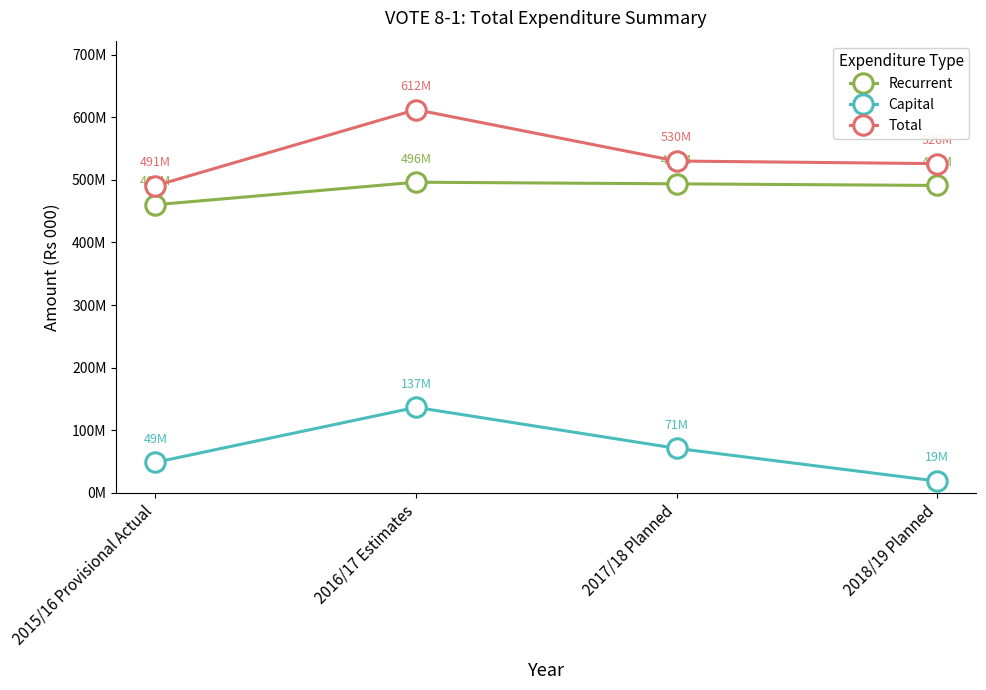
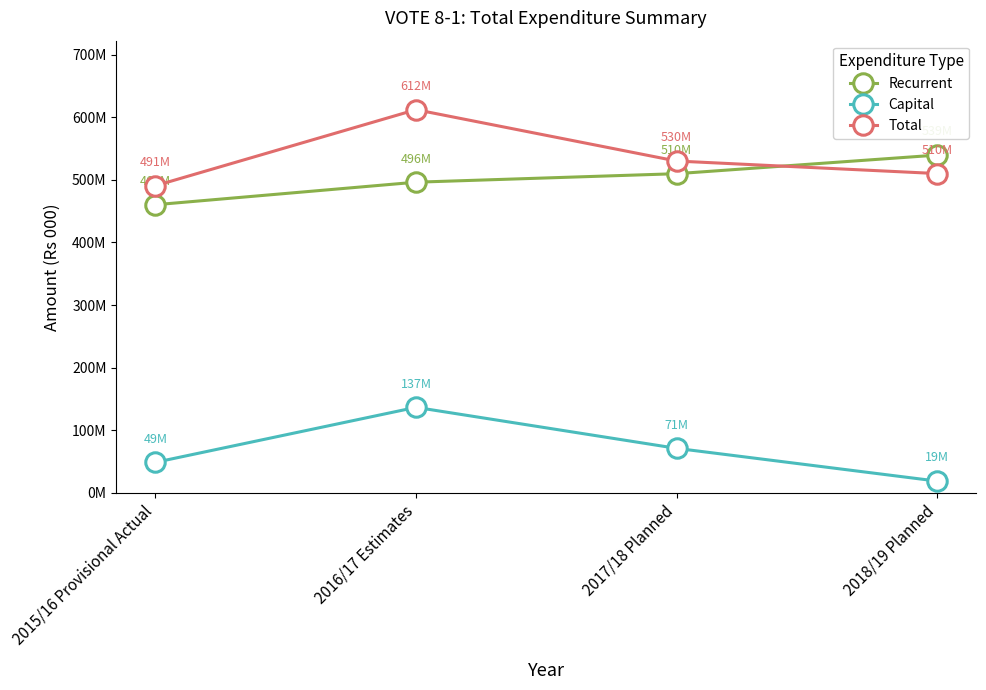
  {
    "Recurrent": {
      "2016/17 Estimates": "496M",
-     "2017/18 Planned": "494M",
-     "2018/19 Planned": "490000000"
+     "2017/18 Planned": "510M",
+     "2018/19 Planned": "540000000"
    },
    "Capital": {
      "2015/16 Provisional Actual": "49M",
      "2016/17 Estimates": "137M",
      "2017/18 Planned": "71M",
      "2018/19 Planned": "19M"
    },
    "Total": {
-     "2018/19 Planned": "530000000"
+     "2018/19 Planned": "510000000"
    }
  }
